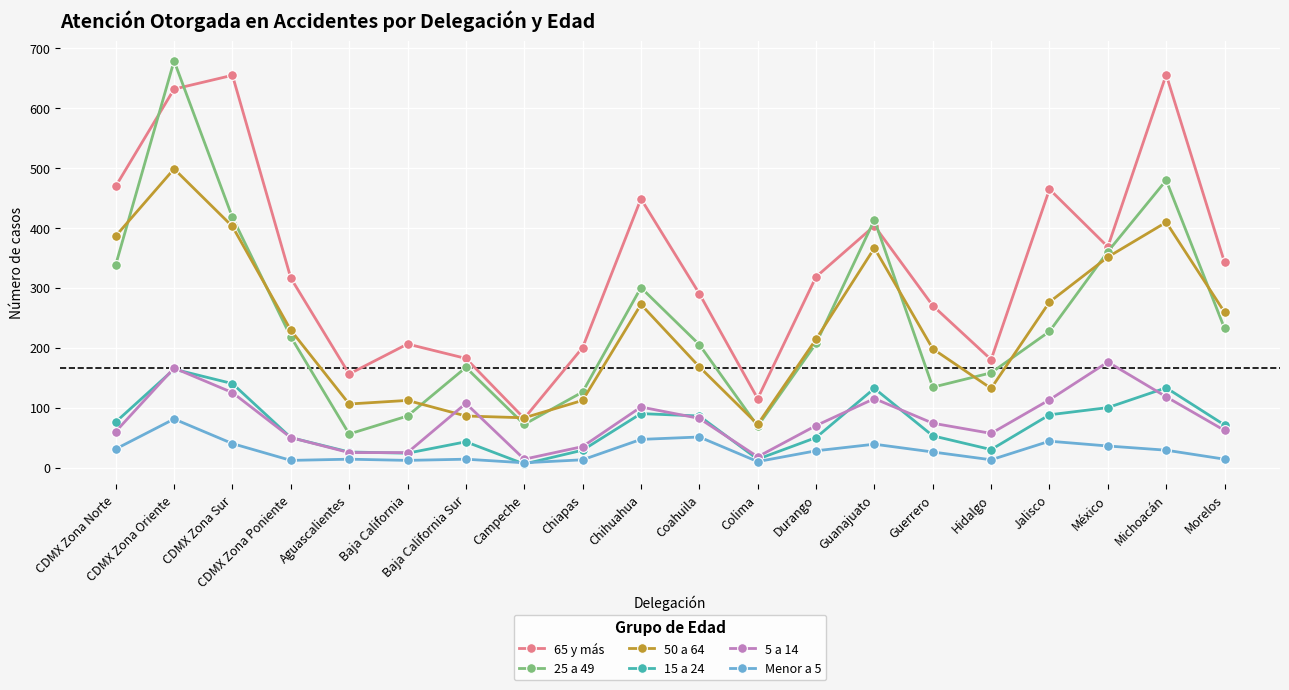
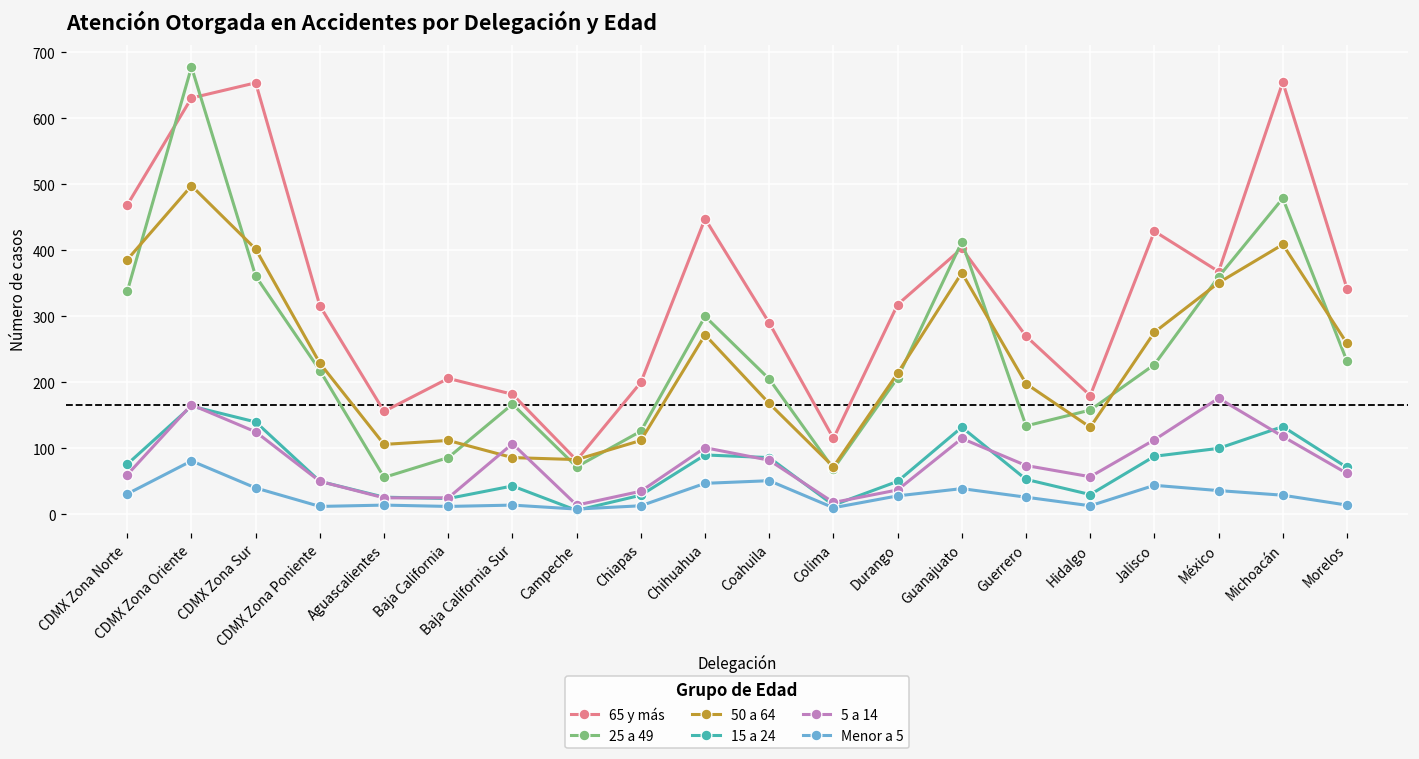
  {
    "65 y más": {
      "CDMX Zona Norte": 470,
      "CDMX Zona Oriente": 630,
      "CDMX Zona Sur": 650,
      "CDMX Zona Poniente": 320,
      "Aguascalientes": 160,
      "Baja California": 210,
      "Baja California Sur": 180,
      "Chiapas": 200,
      "Chihuahua": 450,
      "Coahuila": 290,
      "Colima": 120,
      "Durango": 320,
      "Guanajuato": 400,
      "Guerrero": 270,
      "Hidalgo": 180,
-     "Jalisco": 460,
+     "Jalisco": 430,
      "México": 370,
      "Michoacán": 660,
      "Morelos": 340
    },
    "25 a 49": {
      "CDMX Zona Norte": 340,
      "CDMX Zona Oriente": 680,
-     "CDMX Zona Sur": 420,
+     "CDMX Zona Sur": 360,
      "CDMX Zona Poniente": 220,
      "Aguascalientes": 60,
      "Baja California": 90,
      "Baja California Sur": 170,
      "Campeche": 70,
      "Chiapas": 130,
      "Chihuahua": 300,
      "Coahuila": 210,
      "Durango": 210,
      "Guanajuato": 410,
      "Guerrero": 130,
      "Hidalgo": 160,
      "Jalisco": 230,
      "México": 360,
      "Michoacán": 480,
      "Morelos": 230
    },
    "50 a 64": {
      "CDMX Zona Norte": 390,
      "CDMX Zona Oriente": 500,
      "CDMX Zona Sur": 400,
      "CDMX Zona Poniente": 230,
      "Aguascalientes": 110,
      "Baja California": 110,
      "Baja California Sur": 90,
      "Chiapas": 110,
      "Chihuahua": 270,
      "Coahuila": 170,
      "Durango": 210,
      "Guanajuato": 370,
      "Guerrero": 200,
      "Hidalgo": 130,
      "Jalisco": 280,
      "México": 350,
      "Michoacán": 410,
      "Morelos": 260
    },
    "5 a 14": {
      "CDMX Zona Norte": 60,
      "CDMX Zona Sur": 130,
      "Baja California Sur": 110,
      "Campeche": 10,
      "Chiapas": 40,
      "Chihuahua": 100,
-     "Durango": 70,
+     "Durango": 40,
      "Guanajuato": 120,
      "Guerrero": 70,
      "Hidalgo": 60,
      "Jalisco": 110,
      "México": 180,
      "Michoacán": 120,
      "Morelos": 60
    }
  }
